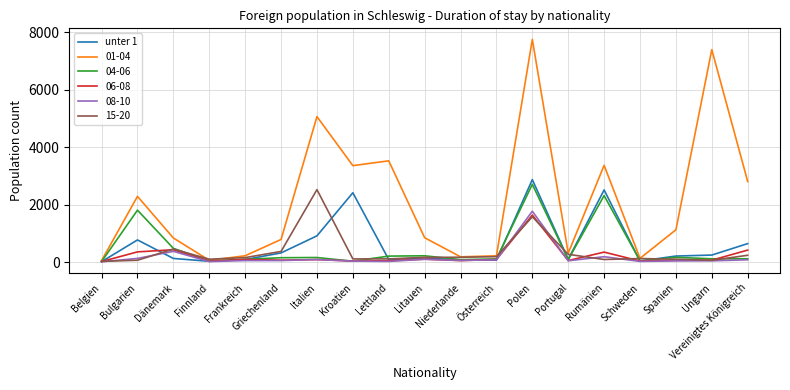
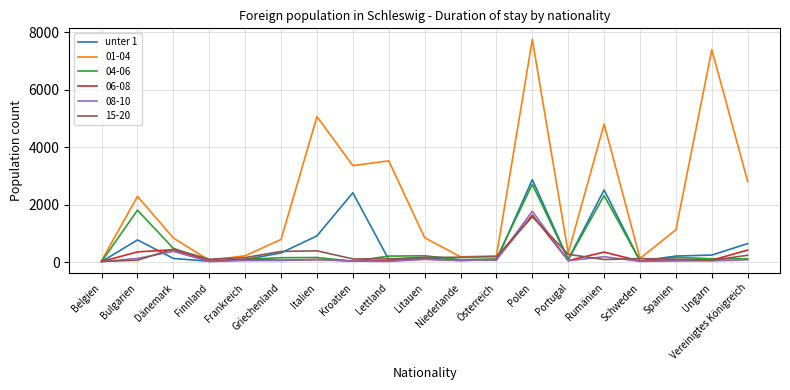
  {
    "unter 1": {
      "Bulgarien": 800,
      "Dänemark": 100,
      "Italien": 900,
      "Kroatien": 2400,
      "Polen": 2900,
      "Rumänien": 2500,
      "Ungarn": 200,
      "Vereinigtes Königreich": 600
    },
    "01-04": {
      "Bulgarien": 2300,
      "Dänemark": 800,
      "Griechenland": 800,
      "Italien": 5100,
      "Kroatien": 3400,
      "Lettland": 3500,
      "Litauen": 900,
      "Polen": 7800,
-     "Rumänien": 3400,
+     "Rumänien": 4800,
      "Spanien": 1100,
      "Ungarn": 7400,
      "Vereinigtes Königreich": 2800
    },
    "04-06": {
      "Bulgarien": 1800,
      "Lettland": 200,
      "Polen": 2700,
      "Rumänien": 2300
    },
    "06-08": {
      "Bulgarien": 400,
      "Rumänien": 400,
      "Vereinigtes Königreich": 400
    },
    "08-10": {
      "Polen": 1800,
      "Rumänien": 200
    },
    "15-20": {
-     "Italien": 2500,
+     "Italien": 400,
      "Rumänien": 100,
      "Vereinigtes Königreich": 200
    }
  }
